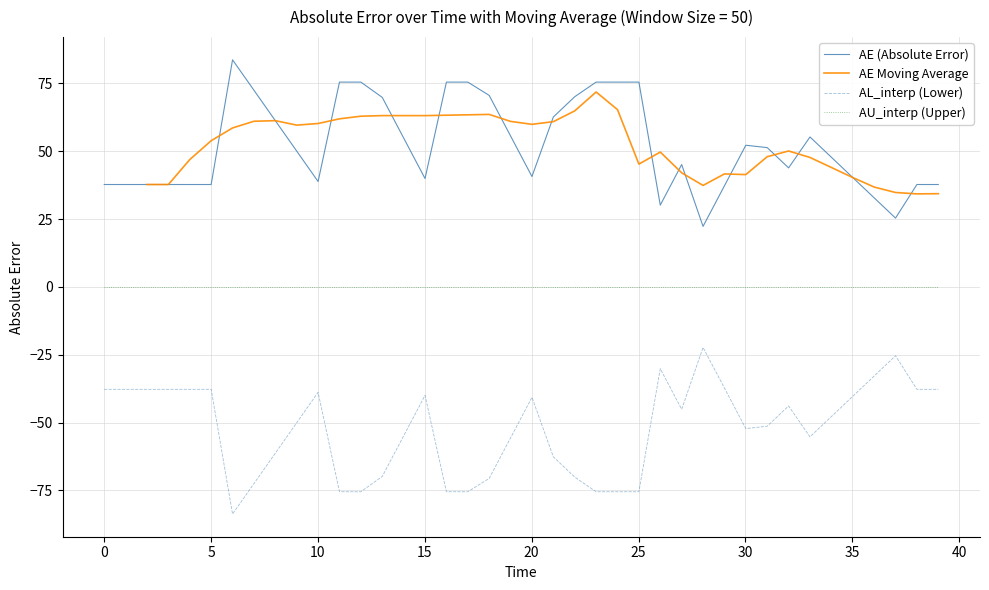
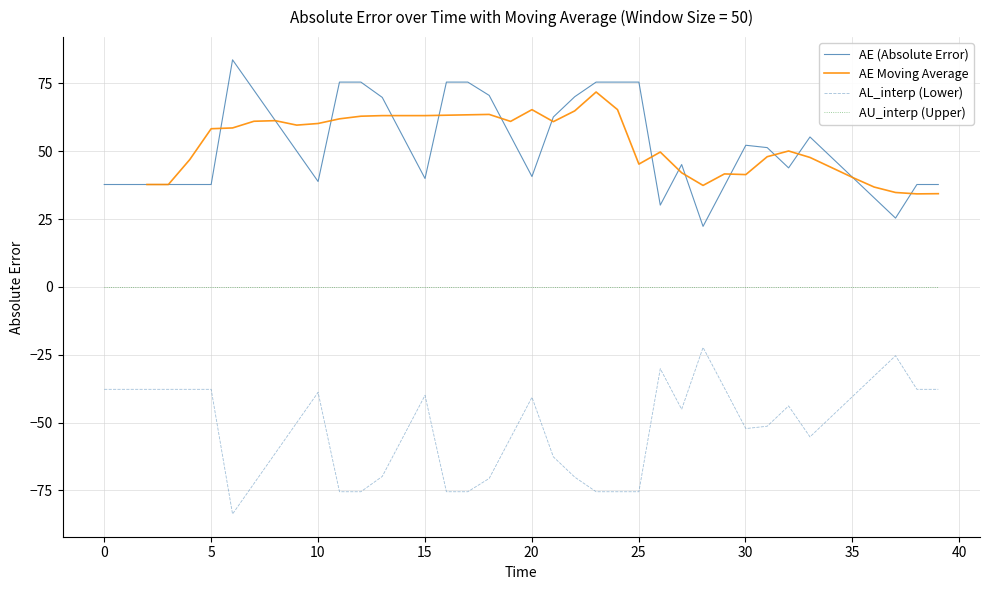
  {
    "AE Moving Average": {
-     "5": 54,
+     "5": 58,
      "10": 60,
      "15": 63,
-     "20": 60,
+     "20": 65,
      "25": 45
    },
    "AU_interp (Upper)": {
      "0": 0,
      "5": 0,
      "10": 0,
      "15": 0,
      "20": 0,
      "25": 0
    }
  }
